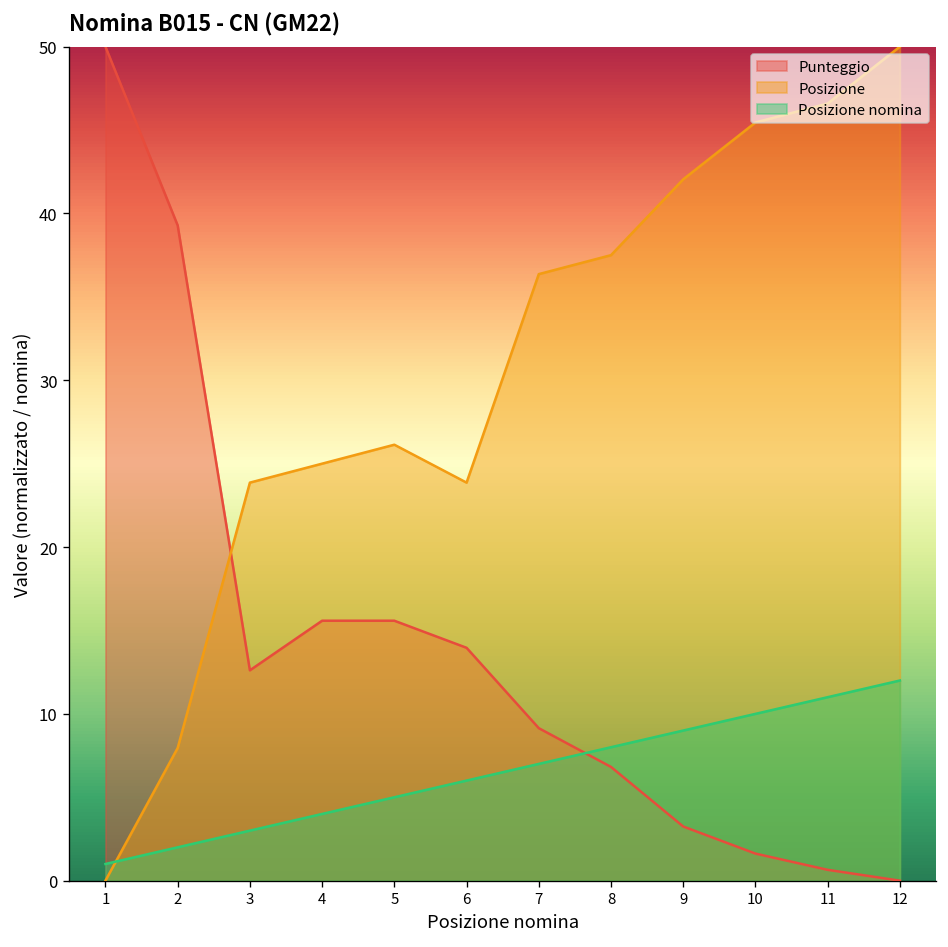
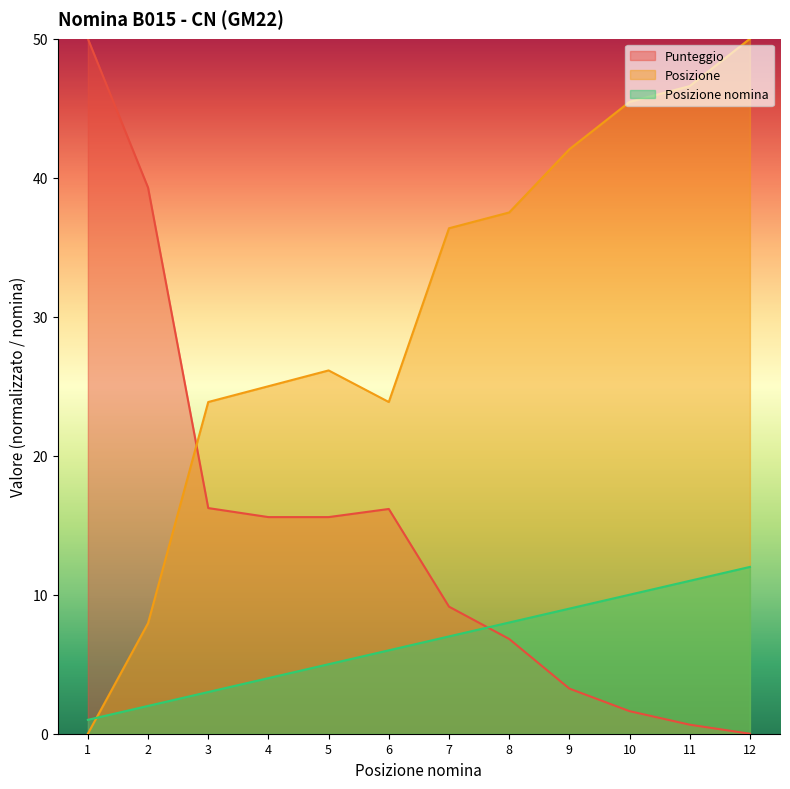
  {
    "Punteggio": {
      "1": 50.0,
      "2": 39.3,
-     "3": 12.6,
+     "3": 16.2,
      "4": 15.6,
      "5": 15.6,
-     "6": 14.0,
+     "6": 16.2,
      "7": 9.1,
      "8": 6.8,
      "9": 3.2,
      "10": 1.6,
      "11": 0.6,
      "12": 0.0
    },
    "Posizione": {
      "1": 0.0,
      "2": 8.0,
      "3": 23.9,
      "4": 25.0,
      "5": 26.1,
      "6": 23.9,
      "7": 36.4,
      "8": 37.5,
      "9": 42.0,
      "12": 50.0
    },
    "Posizione nomina": {
      "1": 1.0,
      "2": 2.0,
      "3": 3.0,
      "4": 4.0,
      "5": 5.0,
      "6": 6.0,
      "7": 7.0,
      "8": 8.0,
      "9": 9.0,
      "10": 10.0,
      "11": 11.0,
      "12": 12.0
    }
  }
